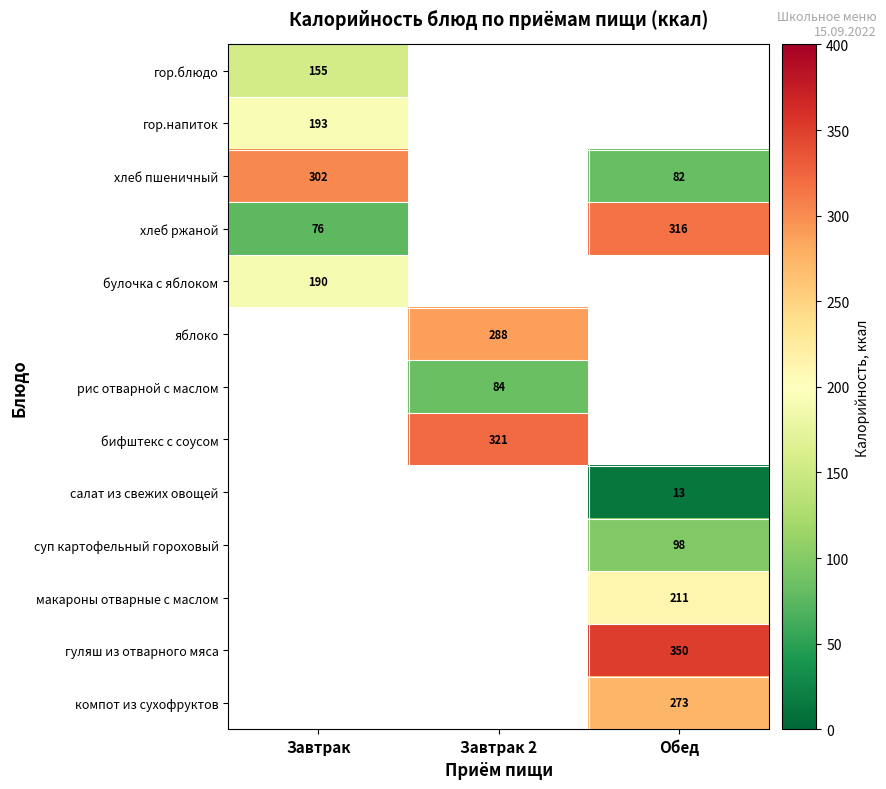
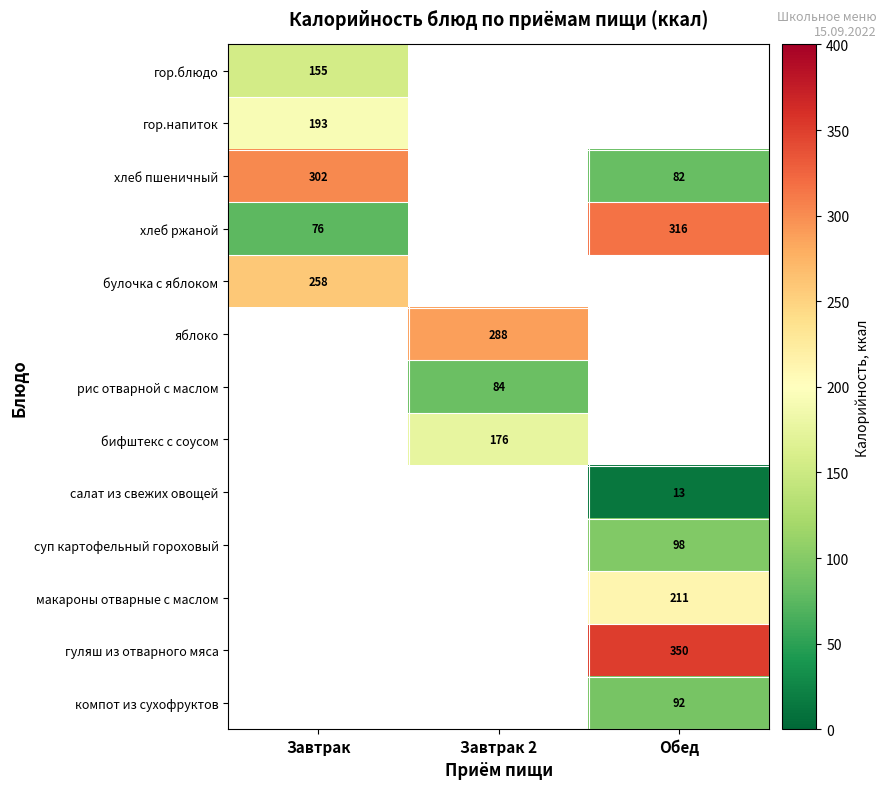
  {
    "гор.блюдо": {
      "Завтрак": 155
    },
    "гор.напиток": {
      "Завтрак": 193
    },
    "хлеб пшеничный": {
      "Завтрак": 302,
      "Обед": 82
    },
    "хлеб ржаной": {
      "Завтрак": 76,
      "Обед": 316
    },
    "булочка с яблоком": {
-     "Завтрак": 190
+     "Завтрак": 258
    },
    "яблоко": {
      "Завтрак 2": 288
    },
    "рис отварной с маслом": {
      "Завтрак 2": 84
    },
    "бифштекс с соусом": {
-     "Завтрак 2": 321
+     "Завтрак 2": 176
    },
    "салат из свежих овощей": {
      "Обед": 13
    },
    "суп картофельный гороховый": {
      "Обед": 98
    },
    "макароны отварные с маслом": {
      "Обед": 211
    },
    "гуляш из отварного мяса": {
      "Обед": 350
    },
    "компот из сухофруктов": {
-     "Обед": 273
+     "Обед": 92
    }
  }
